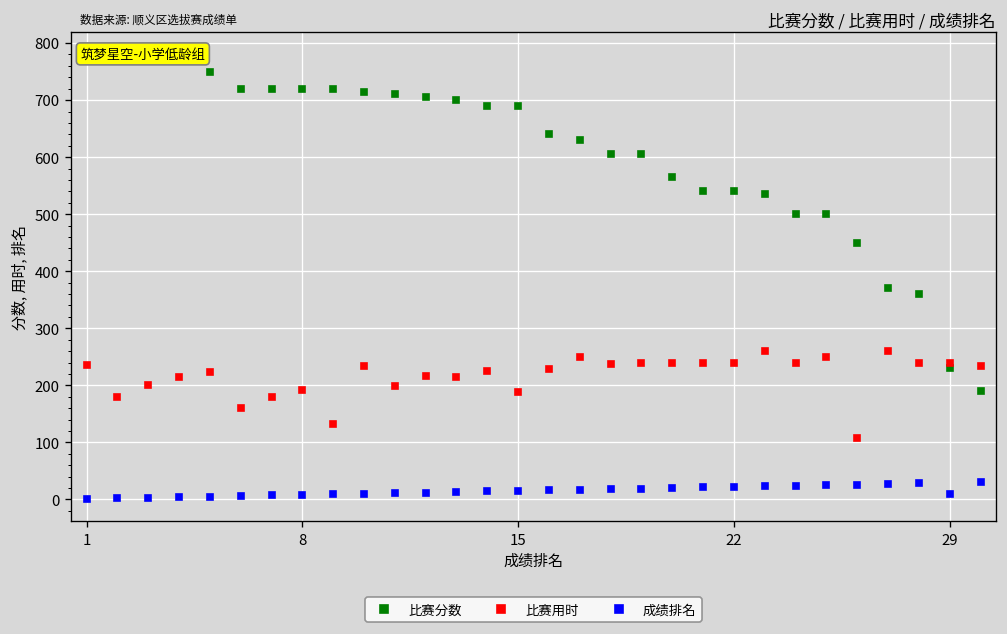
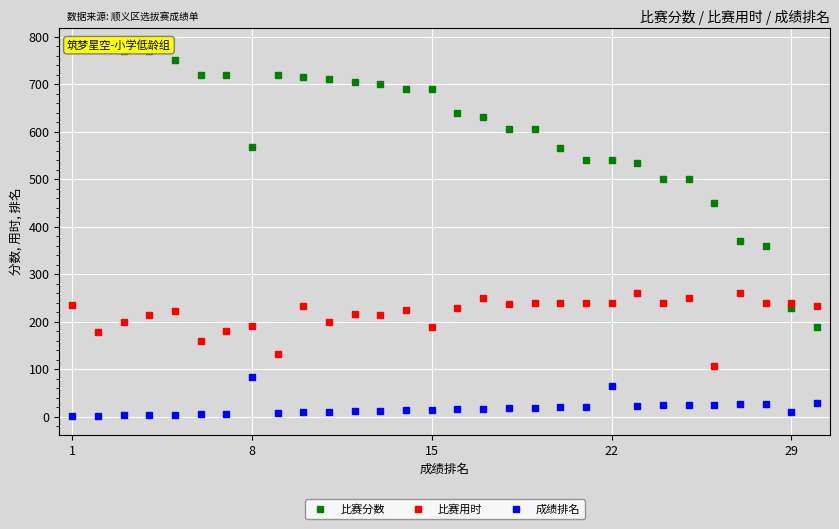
  {
    "比赛分数": {
-     "8": 720,
+     "8": 570,
      "15": 690,
      "22": 540,
      "29": 230
    },
    "比赛用时": {
      "1": 240,
      "8": 190,
      "15": 190,
      "22": 240,
      "29": 240
    },
    "成绩排名": {
      "1": 0,
-     "8": 10,
+     "8": 80,
      "15": 20,
-     "22": 20,
+     "22": 70,
      "29": 10
    }
  }
